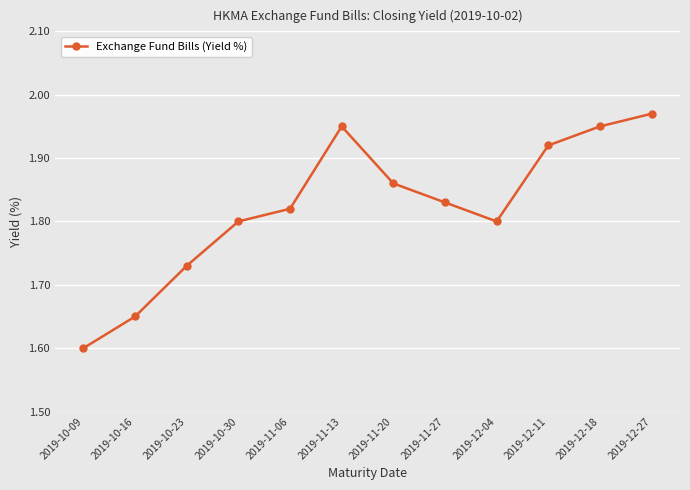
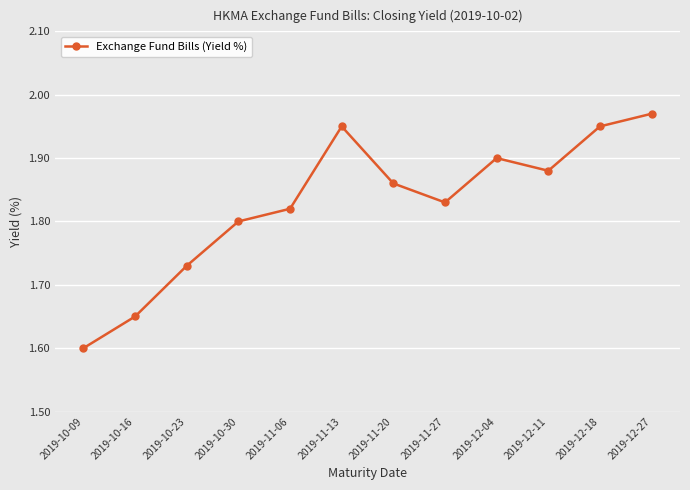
  {
    "2019-10-09": 1.60,
    "2019-10-16": 1.65,
    "2019-10-23": 1.73,
    "2019-10-30": 1.80,
    "2019-11-06": 1.82,
    "2019-11-13": 1.95,
    "2019-11-20": 1.86,
    "2019-11-27": 1.83,
-   "2019-12-04": 1.8,
-   "2019-12-11": 1.92,
+   "2019-12-04": 1.9,
+   "2019-12-11": 1.88,
    "2019-12-18": 1.95,
    "2019-12-27": 1.97
  }
